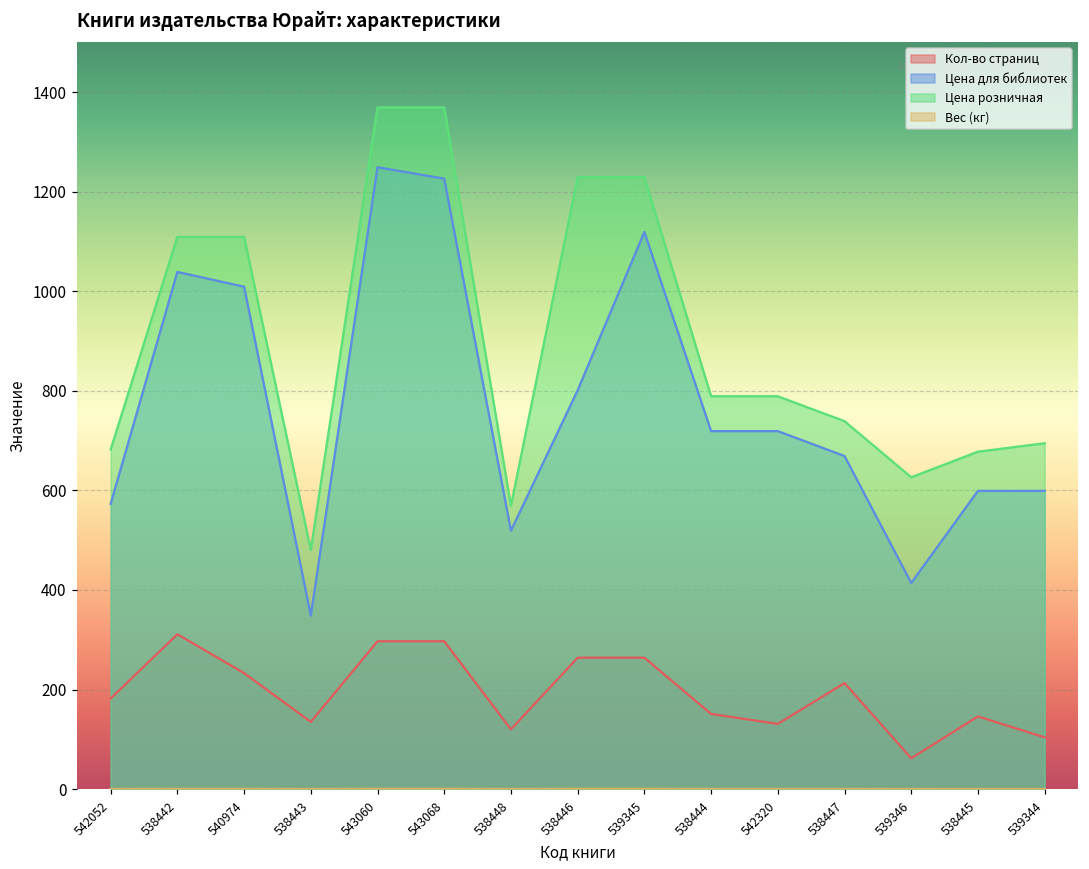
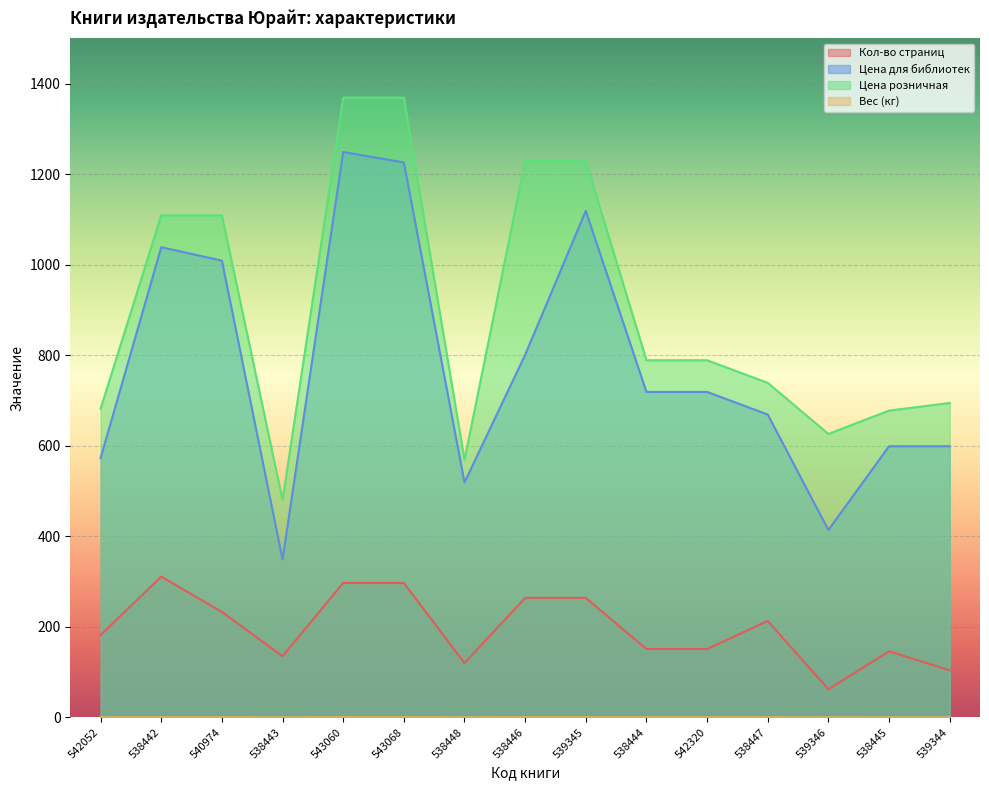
  {
    "Кол-во страниц": {
      "542052": 180,
      "538442": 310,
      "540974": 230,
      "538443": 140,
      "543060": 300,
      "543068": 300,
      "538448": 120,
      "538446": 260,
      "539345": 260,
      "538444": 150,
-     "542320": 130,
+     "542320": 150,
      "538447": 210,
      "539346": 60,
      "538445": 150,
      "539344": 100
    },
    "Цена для библиотек": {
      "542052": 570,
      "538442": 1040,
      "540974": 1010,
      "538443": 350,
      "543060": 1250,
      "543068": 1230,
      "538448": 520,
      "538446": 800,
      "539345": 1120,
      "538444": 720,
      "542320": 720,
      "538447": 670,
      "539346": 410,
      "538445": 600,
      "539344": 600
    },
    "Цена розничная": {
      "542052": 680,
      "538442": 1110,
      "540974": 1110,
      "538443": 480,
      "543060": 1370,
      "543068": 1370,
      "538448": 570,
      "538446": 1230,
      "539345": 1230,
      "538444": 790,
      "542320": 790,
      "538447": 740,
      "539346": 630,
      "538445": 680,
      "539344": 690
    },
    "Вес (кг)": {
      "542052": 0,
      "538442": 0,
      "540974": 0,
      "538443": 0,
      "543060": 0,
      "543068": 0,
      "538448": 0,
      "538446": 0,
      "539345": 0,
      "538444": 0,
      "542320": 0,
      "538447": 0,
      "539346": 0,
      "538445": 0,
      "539344": 0
    }
  }
